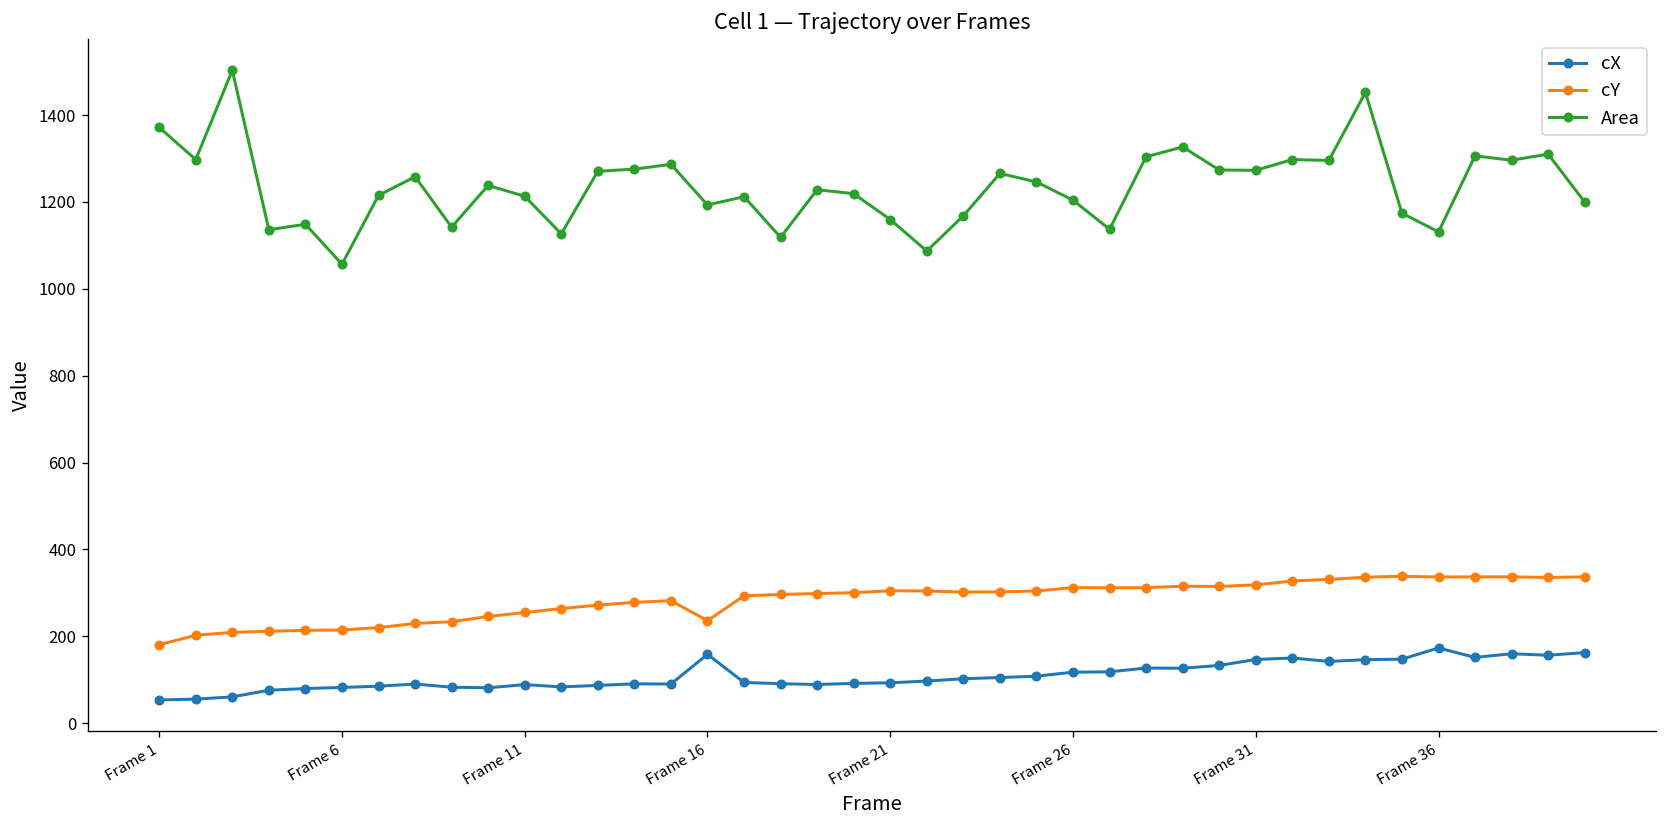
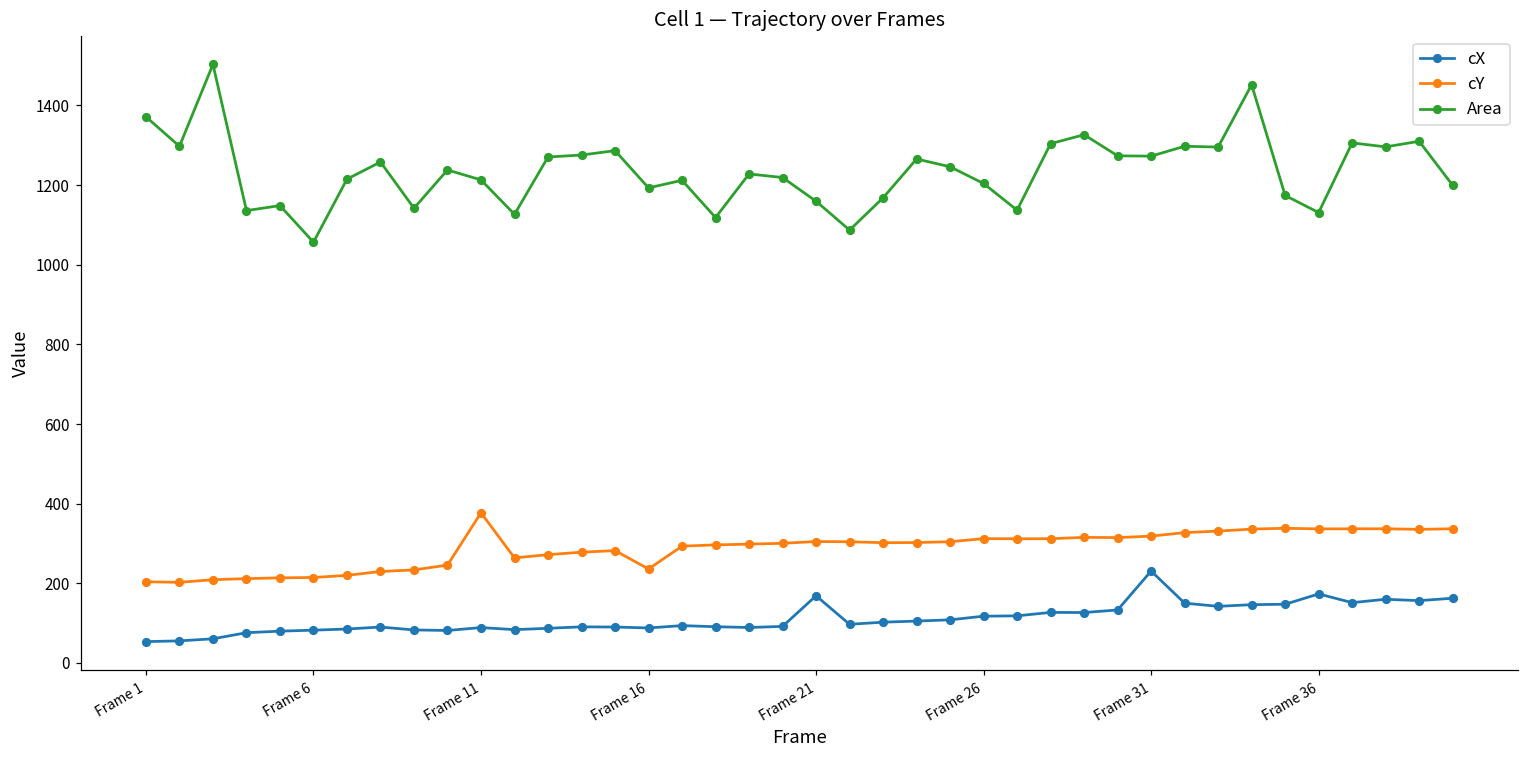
  {
    "cX": {
      "Frame 1": 50,
      "Frame 6": 80,
      "Frame 11": 90,
-     "Frame 16": 160,
-     "Frame 21": 90,
+     "Frame 16": 90,
+     "Frame 21": 170,
      "Frame 26": 120,
-     "Frame 31": 150,
+     "Frame 31": 230,
      "Frame 36": 170
    },
    "cY": {
-     "Frame 1": 180,
+     "Frame 1": 200,
      "Frame 6": 210,
-     "Frame 11": 250,
+     "Frame 11": 380,
      "Frame 16": 240,
      "Frame 21": 300,
      "Frame 26": 310,
      "Frame 31": 320,
      "Frame 36": 340
    },
    "Area": {
      "Frame 1": 1370,
      "Frame 6": 1060,
      "Frame 11": 1210,
      "Frame 16": 1190,
      "Frame 21": 1160,
      "Frame 26": 1200,
      "Frame 31": 1270,
      "Frame 36": 1130
    }
  }
